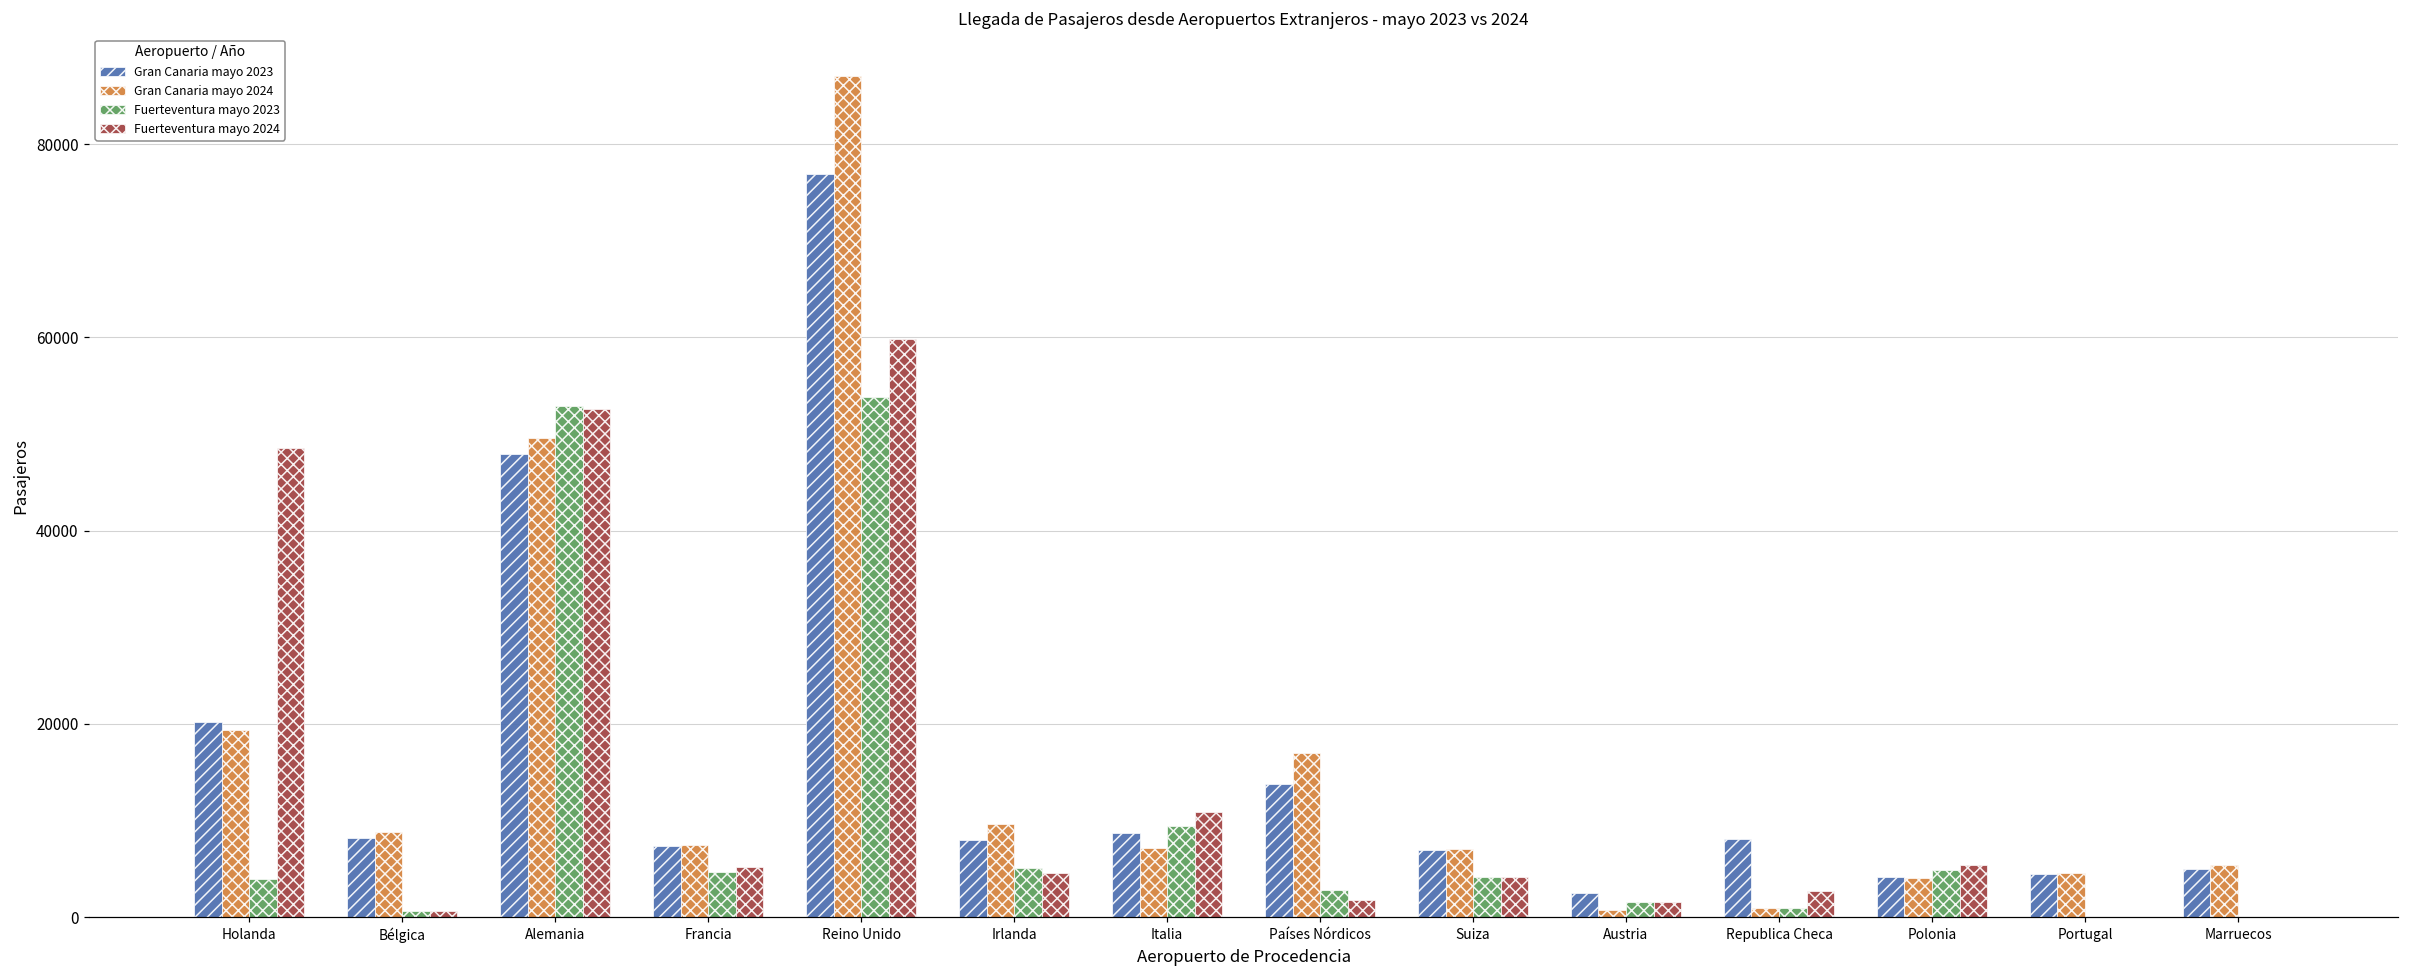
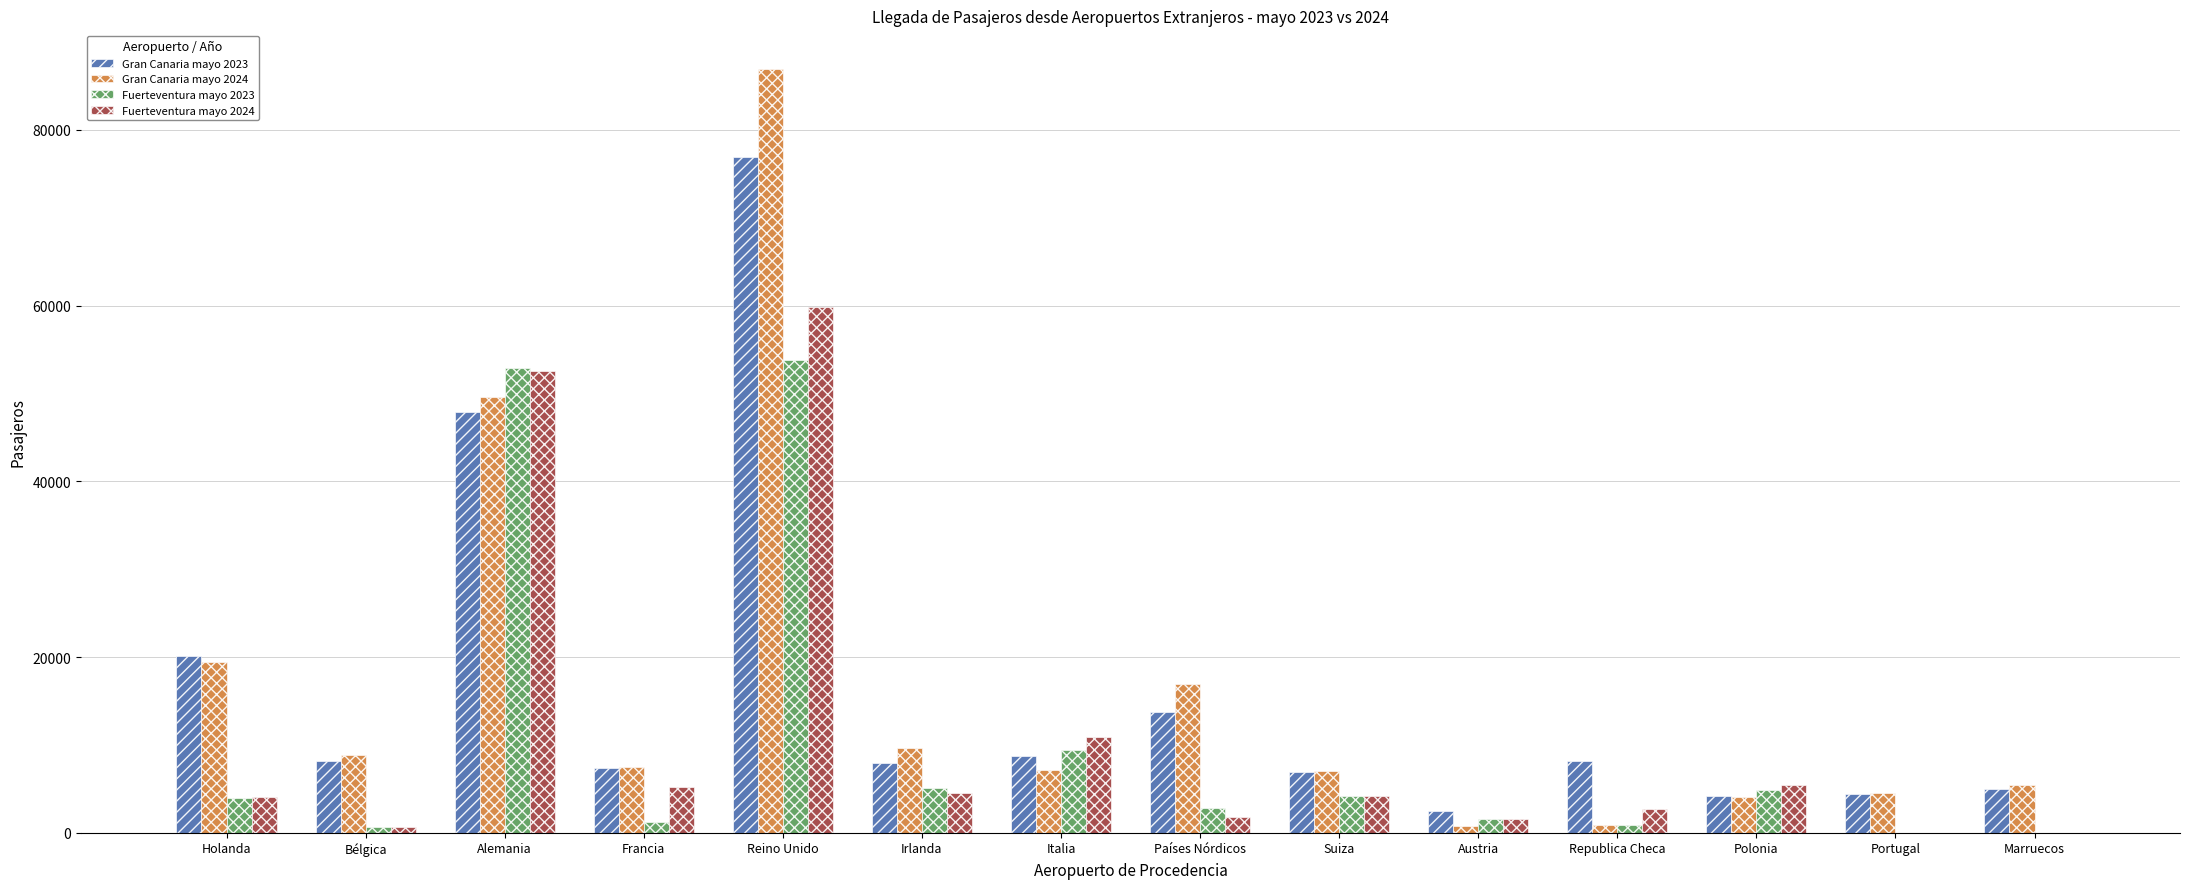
  {
    "Gran Canaria mayo 2023": {
      "Holanda": 20000,
      "Bélgica": 8000,
      "Alemania": 48000,
      "Francia": 7000,
      "Reino Unido": 77000,
      "Irlanda": 8000,
      "Italia": 9000,
      "Países Nórdicos": 14000,
      "Suiza": 7000,
      "Austria": 2000,
      "Republica Checa": 8000,
      "Polonia": 4000,
      "Portugal": 4000,
      "Marruecos": 5000
    },
    "Gran Canaria mayo 2024": {
      "Holanda": 19000,
      "Bélgica": 9000,
      "Alemania": 50000,
      "Francia": 7000,
      "Reino Unido": 87000,
      "Irlanda": 10000,
      "Italia": 7000,
      "Países Nórdicos": 17000,
      "Suiza": 7000,
      "Austria": 1000,
      "Republica Checa": 1000,
      "Polonia": 4000,
      "Portugal": 5000,
      "Marruecos": 5000
    },
    "Fuerteventura mayo 2023": {
      "Holanda": 4000,
      "Bélgica": 1000,
      "Alemania": 53000,
-     "Francia": 5000,
+     "Francia": 1000,
      "Reino Unido": 54000,
      "Irlanda": 5000,
      "Italia": 9000,
      "Países Nórdicos": 3000,
      "Suiza": 4000,
      "Austria": 2000,
      "Republica Checa": 1000,
      "Polonia": 5000,
      "Portugal": 0,
      "Marruecos": 0
    },
    "Fuerteventura mayo 2024": {
-     "Holanda": 49000,
+     "Holanda": 4000,
      "Bélgica": 1000,
      "Alemania": 53000,
      "Francia": 5000,
      "Reino Unido": 60000,
      "Irlanda": 5000,
      "Italia": 11000,
      "Países Nórdicos": 2000,
      "Suiza": 4000,
      "Austria": 2000,
      "Republica Checa": 3000,
      "Polonia": 5000,
      "Marruecos": 0
    }
  }
